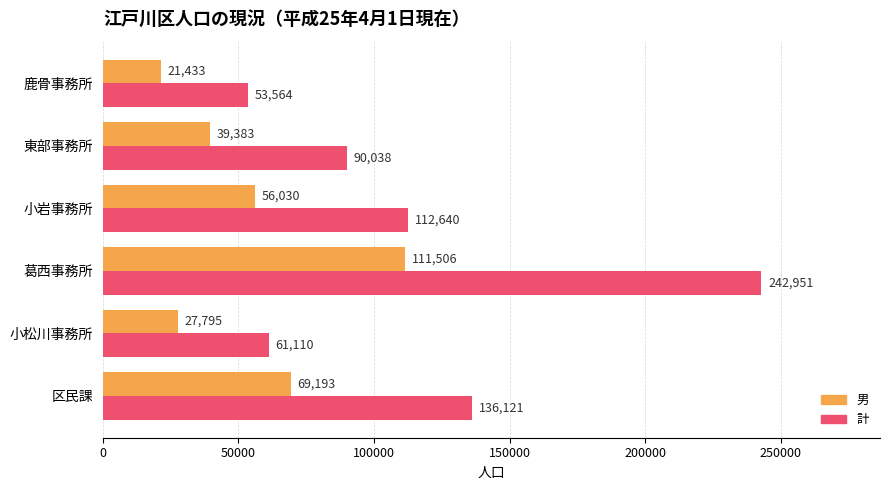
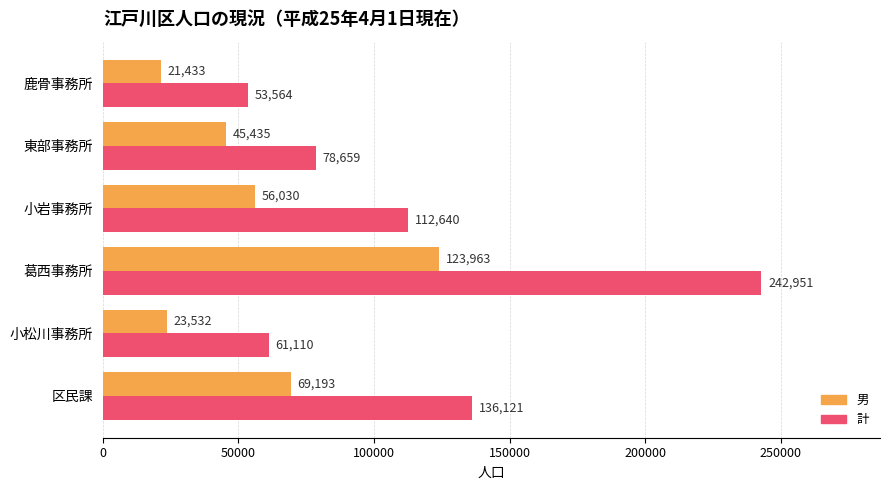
  {
    "男": {
      "鹿骨事務所": "21,433",
-     "東部事務所": "39,383",
+     "東部事務所": "45,435",
      "小岩事務所": "56,030",
-     "葛西事務所": "111,506",
-     "小松川事務所": "27,795",
+     "葛西事務所": "123,963",
+     "小松川事務所": "23,532",
      "区民課": "69,193"
    },
    "計": {
      "鹿骨事務所": "53,564",
-     "東部事務所": "90,038",
+     "東部事務所": "78,659",
      "小岩事務所": "112,640",
      "葛西事務所": "242,951",
      "小松川事務所": "61,110",
      "区民課": "136,121"
    }
  }
